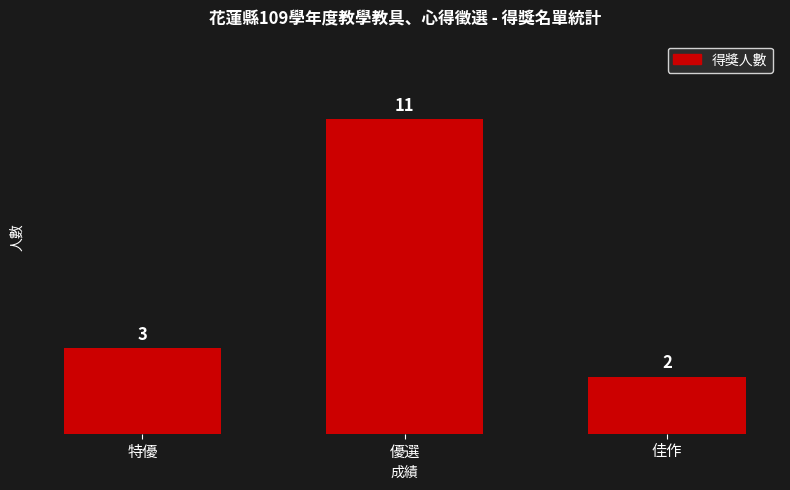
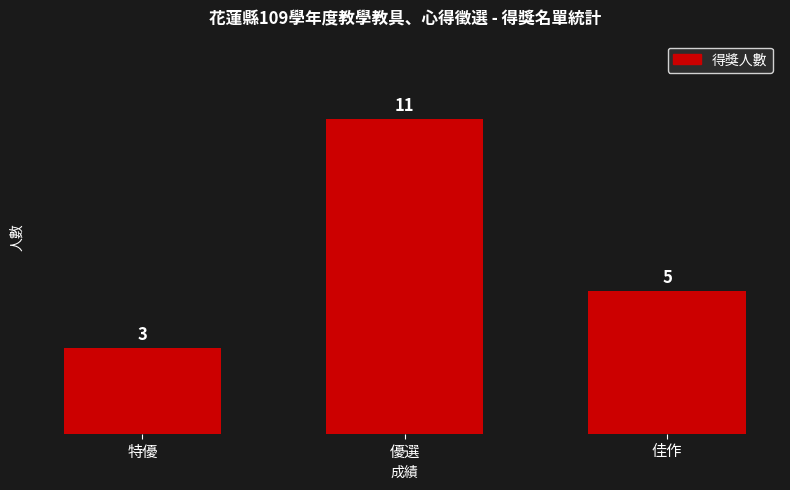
  {
    "特優": 3,
    "優選": 11,
-   "佳作": 2
+   "佳作": 5
  }
